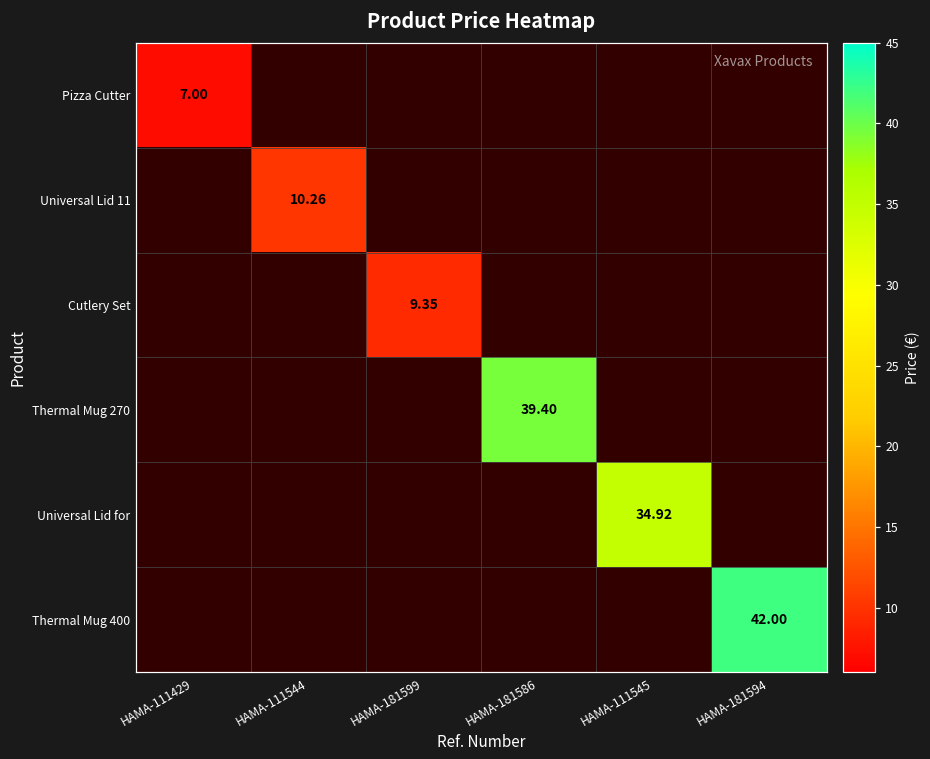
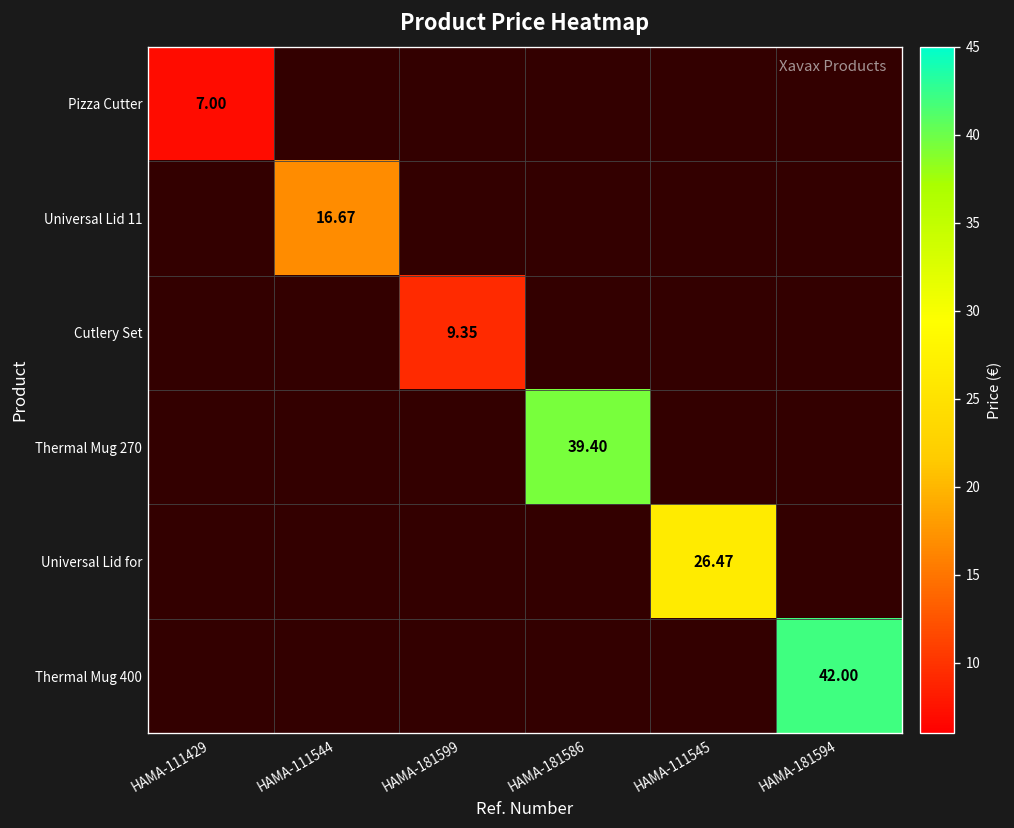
  {
    "Pizza Cutter": {
      "HAMA-111429": 7.00
    },
    "Universal Lid 11": {
-     "HAMA-111544": 10.26
+     "HAMA-111544": 16.67
    },
    "Cutlery Set": {
      "HAMA-181599": 9.35
    },
    "Thermal Mug 270": {
      "HAMA-181586": 39.40
    },
    "Universal Lid for": {
-     "HAMA-111545": 34.92
+     "HAMA-111545": 26.47
    },
    "Thermal Mug 400": {
      "HAMA-181594": 42.00
    }
  }
